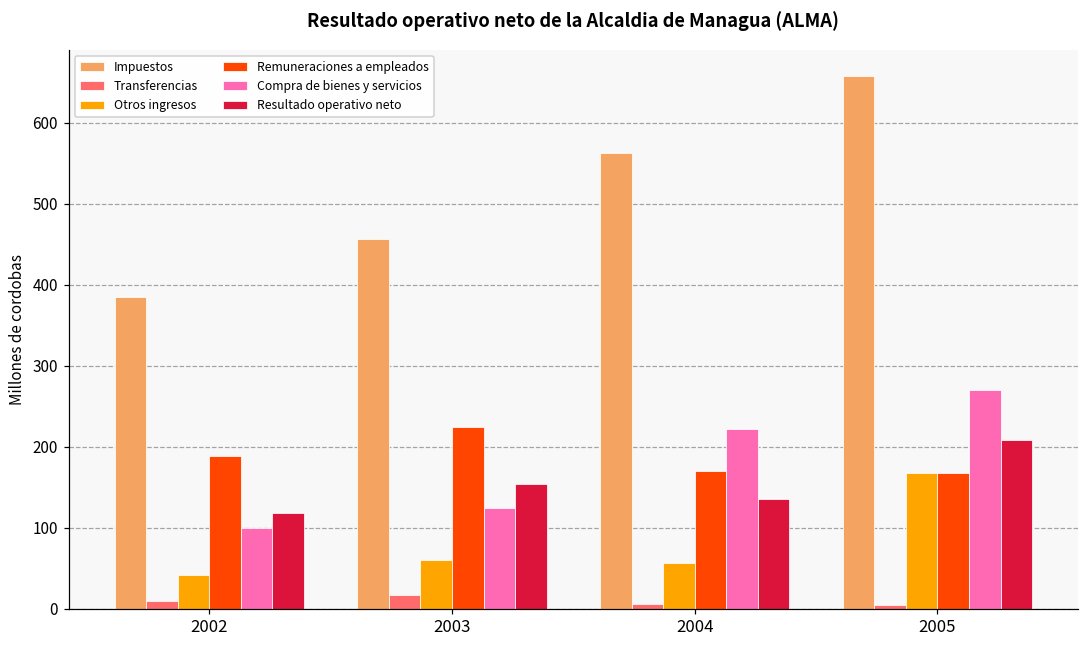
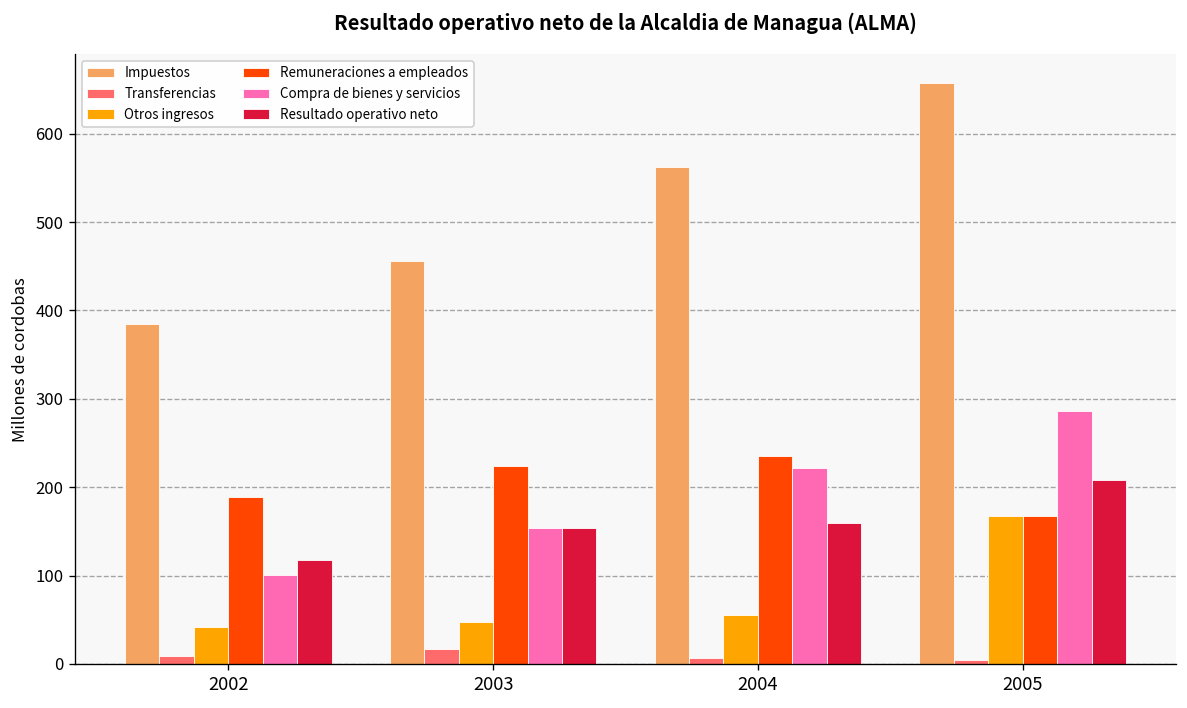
  {
    "Otros ingresos": {
      "2002": 40,
-     "2003": 60,
+     "2003": 50,
      "2004": 60,
      "2005": 170
    },
    "Remuneraciones a empleados": {
      "2002": 190,
      "2003": 220,
-     "2004": 170,
+     "2004": 240,
      "2005": 170
    },
    "Compra de bienes y servicios": {
      "2002": 100,
-     "2003": 120,
+     "2003": 150,
      "2004": 220,
-     "2005": 270
+     "2005": 290
    },
    "Resultado operativo neto": {
      "2002": 120,
      "2003": 150,
-     "2004": 140,
+     "2004": 160,
      "2005": 210
    }
  }
